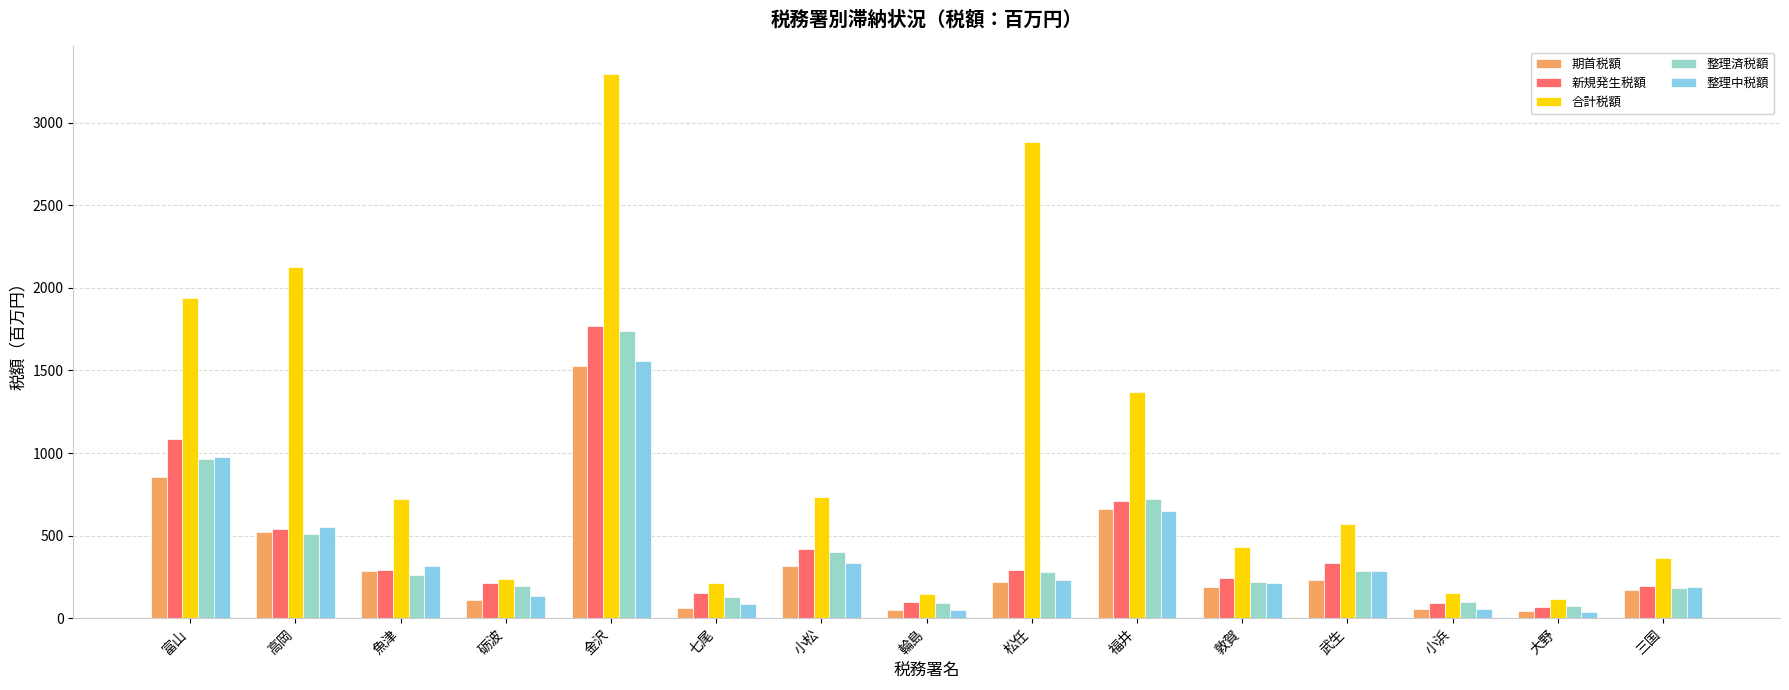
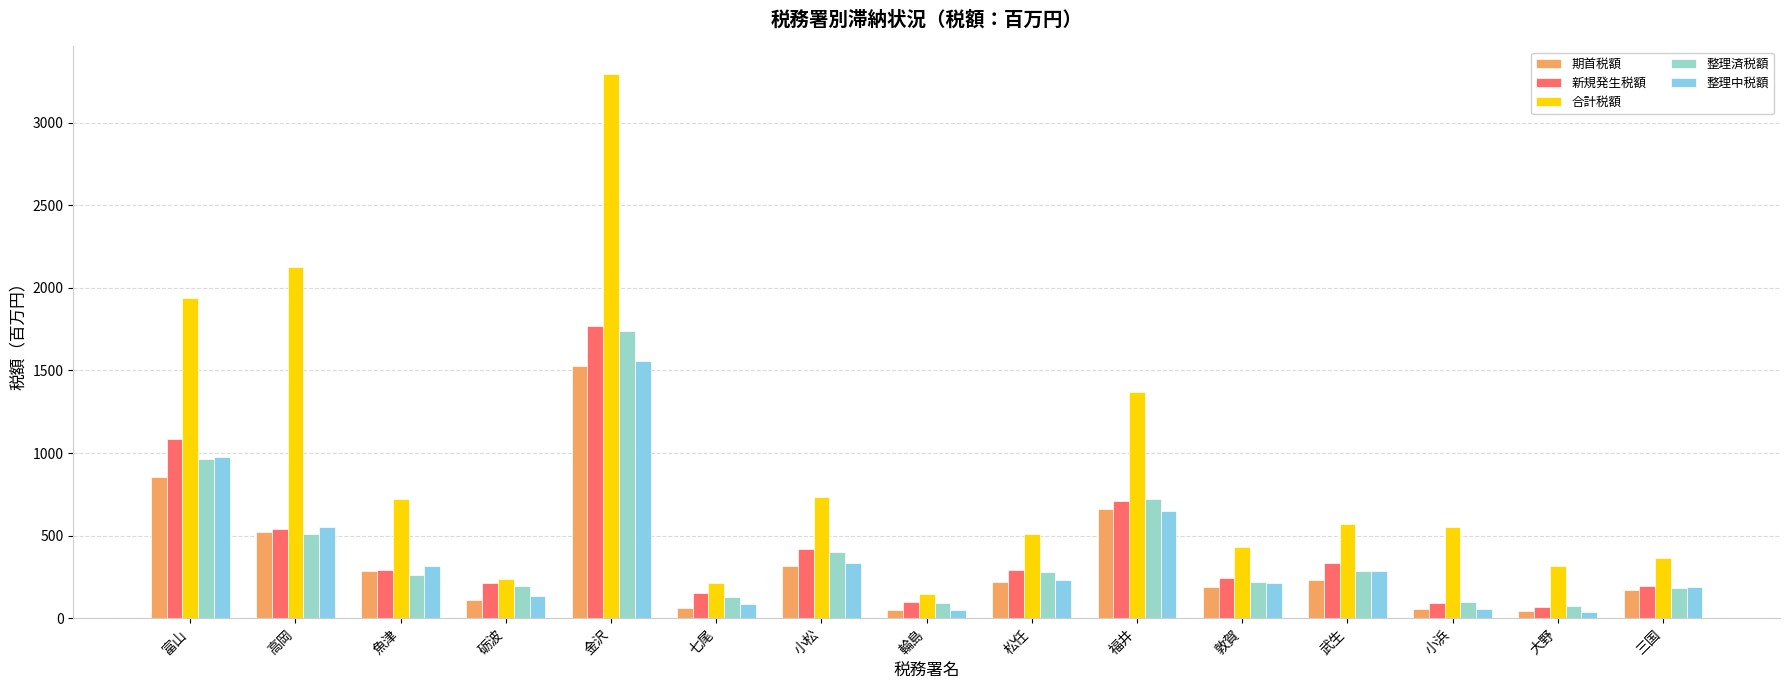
  {
    "合計税額": {
      "富山": 1940,
      "高岡": 2130,
      "魚津": 720,
      "砺波": 240,
      "金沢": 3300,
      "七尾": 220,
      "小松": 730,
      "輪島": 150,
-     "松任": 2880,
+     "松任": 510,
      "福井": 1370,
      "敦賀": 430,
      "武生": 570,
-     "小浜": 150,
-     "大野": 110,
+     "小浜": 550,
+     "大野": 320,
      "三国": 370
    }
  }
